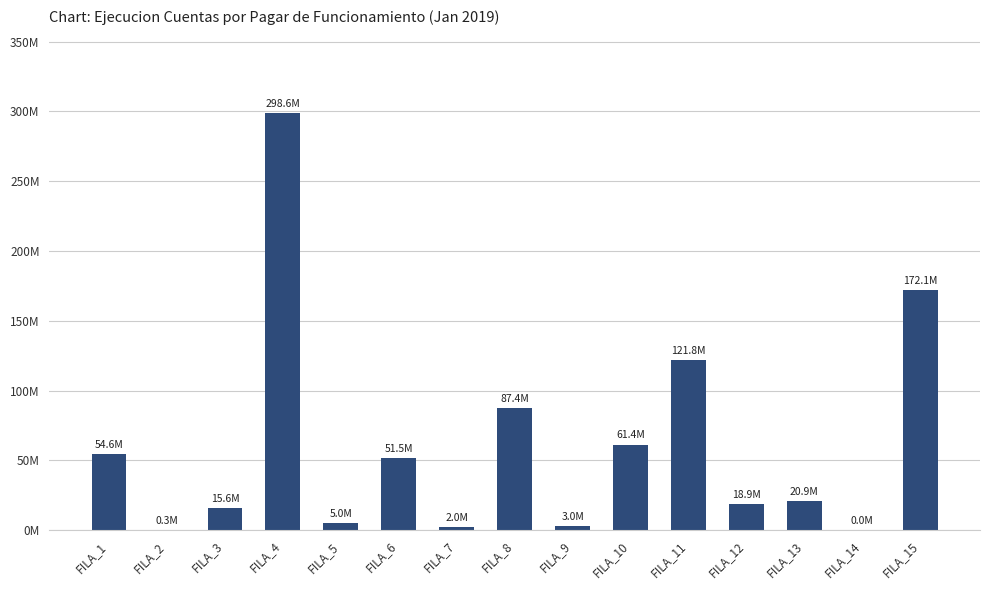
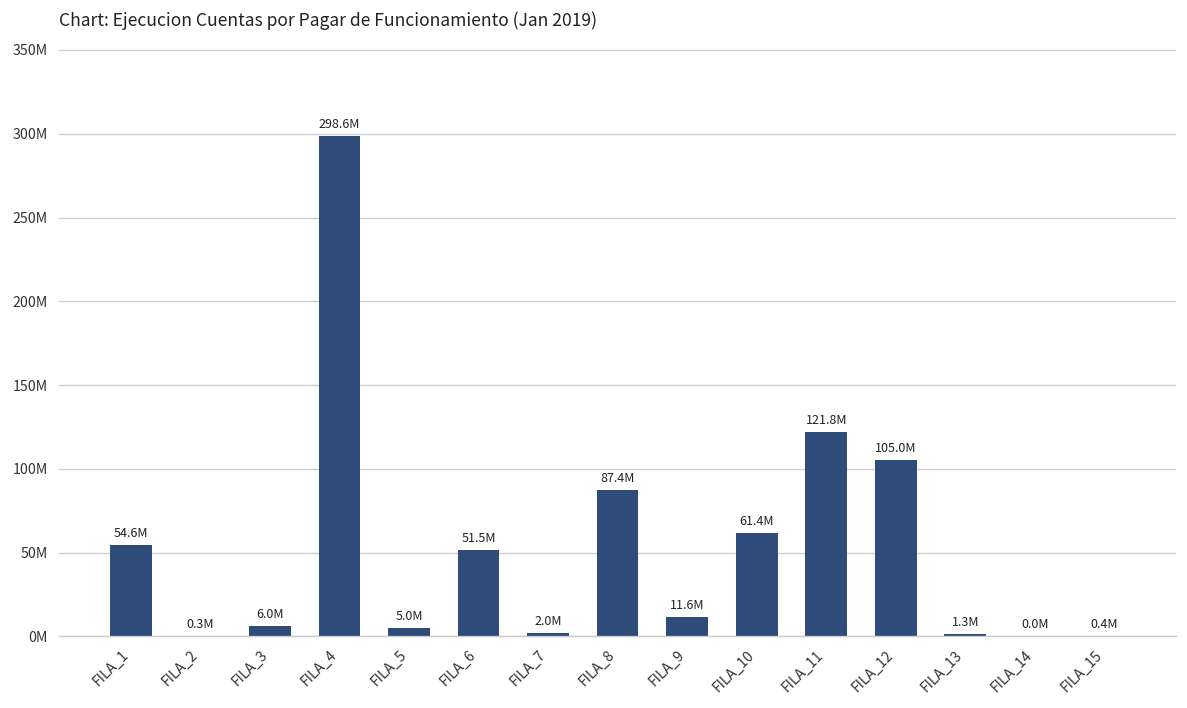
  {
    "FILA_1": "54.6M",
    "FILA_2": "0.3M",
-   "FILA_3": "15.6M",
+   "FILA_3": "6.0M",
    "FILA_4": "298.6M",
    "FILA_5": "5.0M",
    "FILA_6": "51.5M",
    "FILA_7": "2.0M",
    "FILA_8": "87.4M",
-   "FILA_9": "3.0M",
+   "FILA_9": "11.6M",
    "FILA_10": "61.4M",
    "FILA_11": "121.8M",
-   "FILA_12": "18.9M",
-   "FILA_13": "20.9M",
-   "FILA_15": "172.1M"
+   "FILA_12": "105.0M",
+   "FILA_13": "1.3M",
+   "FILA_15": "0.4M"
  }
